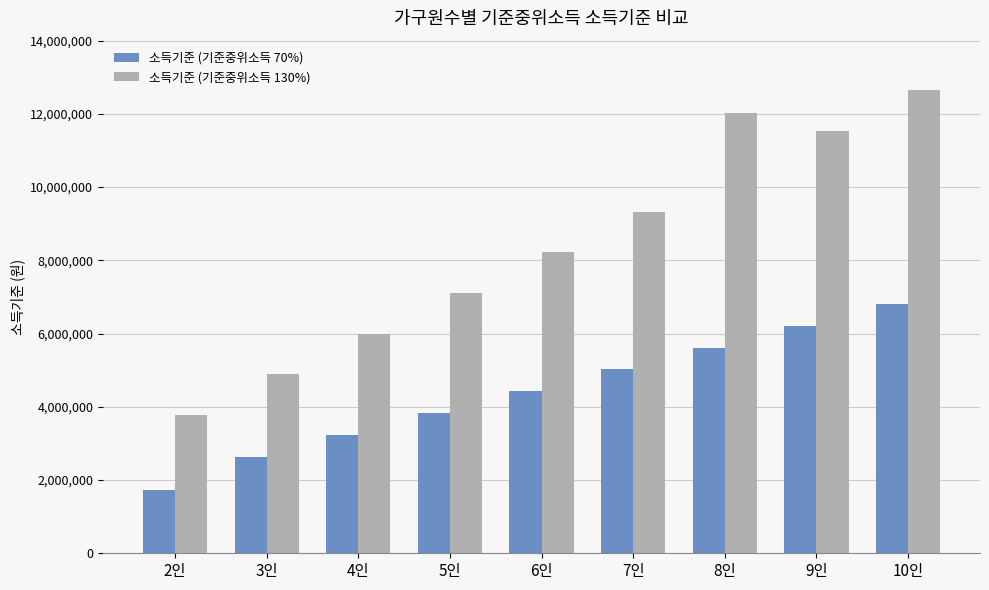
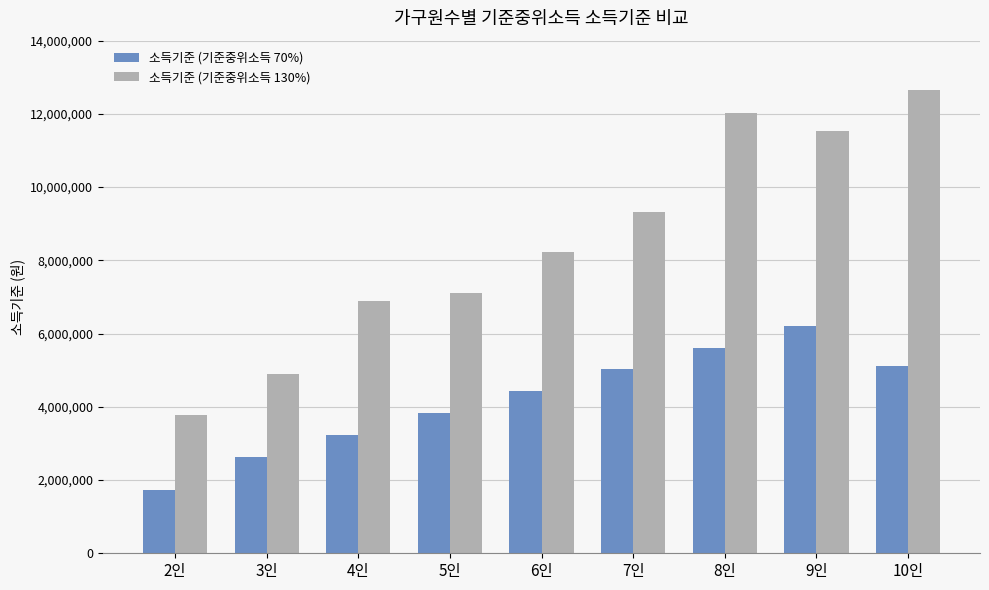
  {
    "소득기준 (기준중위소득 70%)": {
      "2인": "1,700,000",
      "3인": "2,600,000",
      "4인": "3,200,000",
      "5인": "3,800,000",
      "6인": "4,400,000",
      "7인": "5,000,000",
      "8인": "5,600,000",
      "9인": "6,200,000",
-     "10인": "6,800,000"
+     "10인": "5,100,000"
    },
    "소득기준 (기준중위소득 130%)": {
      "2인": "3,800,000",
      "3인": "4,900,000",
-     "4인": "6,000,000",
+     "4인": "6,900,000",
      "5인": "7,100,000",
      "6인": "8,200,000",
      "7인": "9,300,000",
      "8인": "12,000,000",
      "9인": "11,500,000",
      "10인": "12,700,000"
    }
  }
